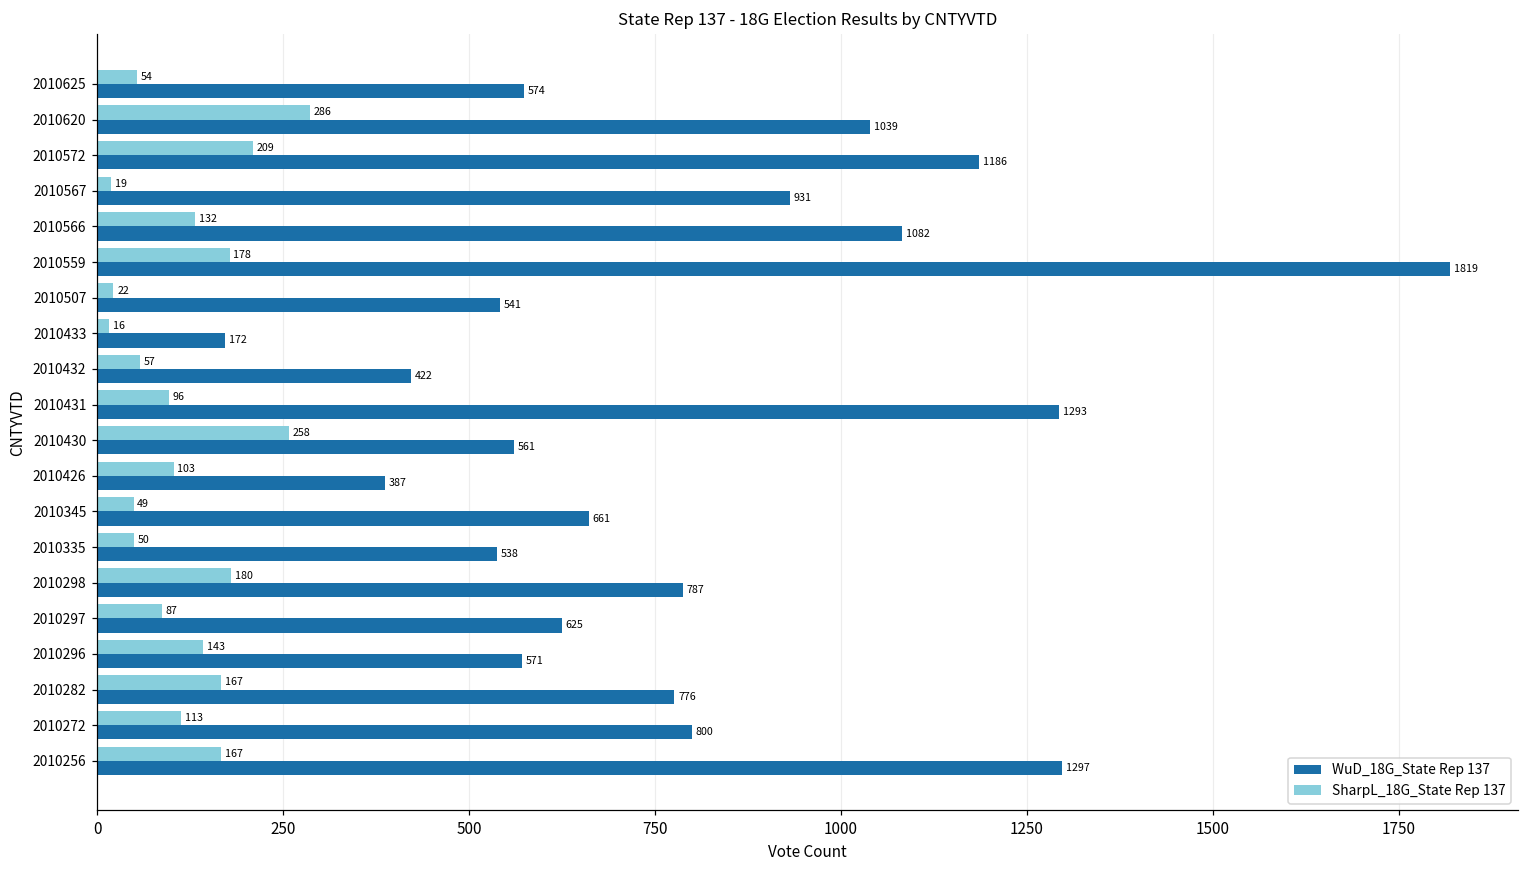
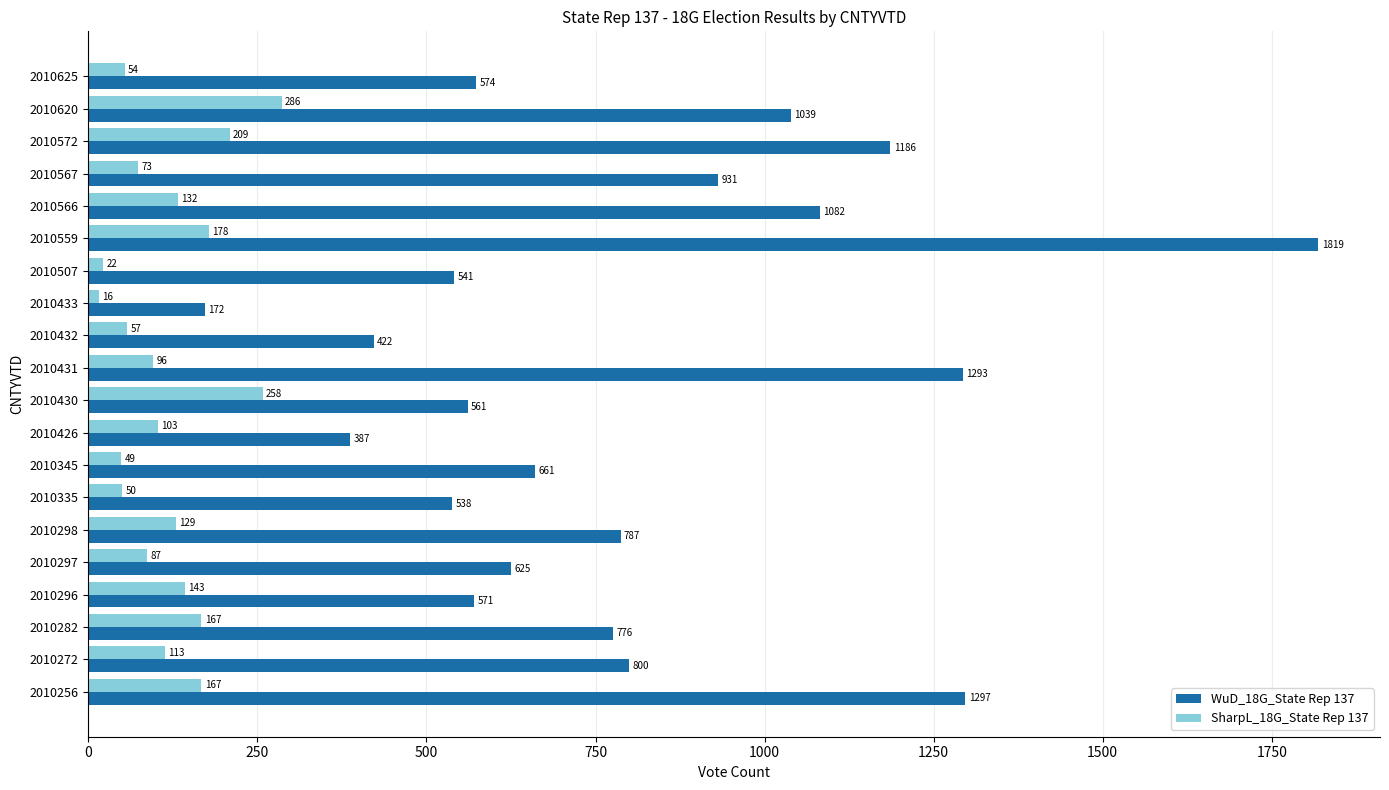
  {
    "WuD_18G_State Rep 137": {
      "2010625": 574,
      "2010620": 1039,
      "2010572": 1186,
      "2010567": 931,
      "2010566": 1082,
      "2010559": 1819,
      "2010507": 541,
      "2010433": 172,
      "2010432": 422,
      "2010431": 1293,
      "2010430": 561,
      "2010426": 387,
      "2010345": 661,
      "2010335": 538,
      "2010298": 787,
      "2010297": 625,
      "2010296": 571,
      "2010282": 776,
      "2010272": 800,
      "2010256": 1297
    },
    "SharpL_18G_State Rep 137": {
      "2010625": 54,
      "2010620": 286,
      "2010572": 209,
-     "2010567": 19,
+     "2010567": 73,
      "2010566": 132,
      "2010559": 178,
      "2010507": 22,
      "2010433": 16,
      "2010432": 57,
      "2010431": 96,
      "2010430": 258,
      "2010426": 103,
      "2010345": 49,
      "2010335": 50,
-     "2010298": 180,
+     "2010298": 129,
      "2010297": 87,
      "2010296": 143,
      "2010282": 167,
      "2010272": 113,
      "2010256": 167
    }
  }
